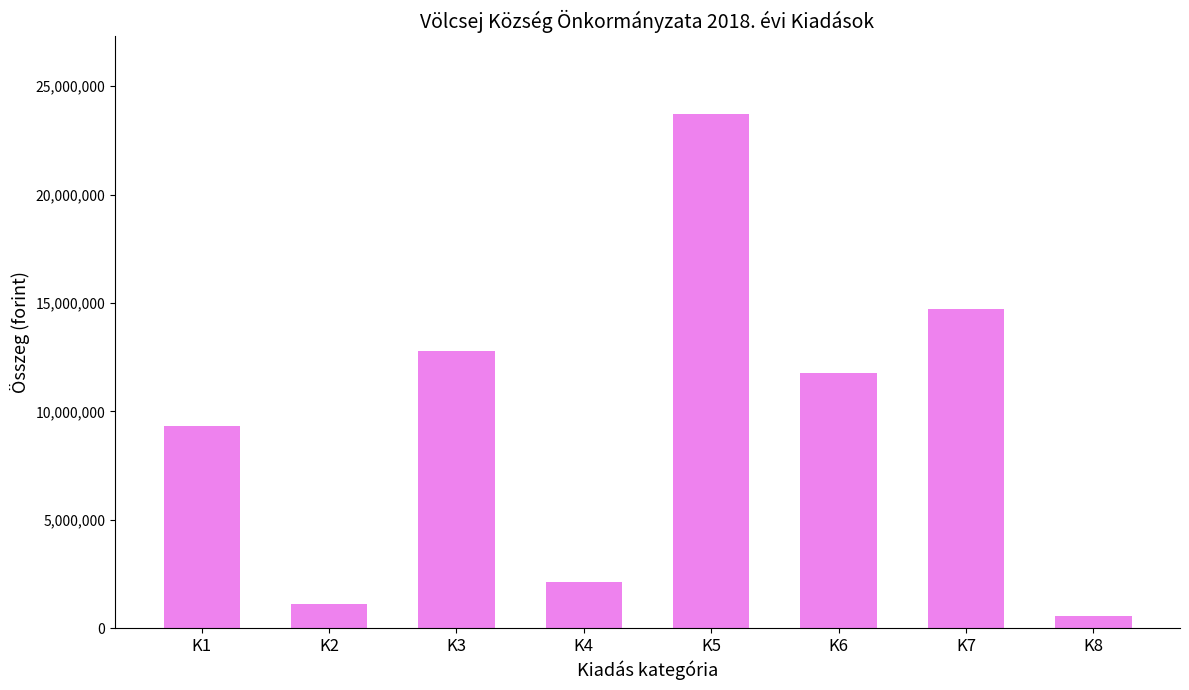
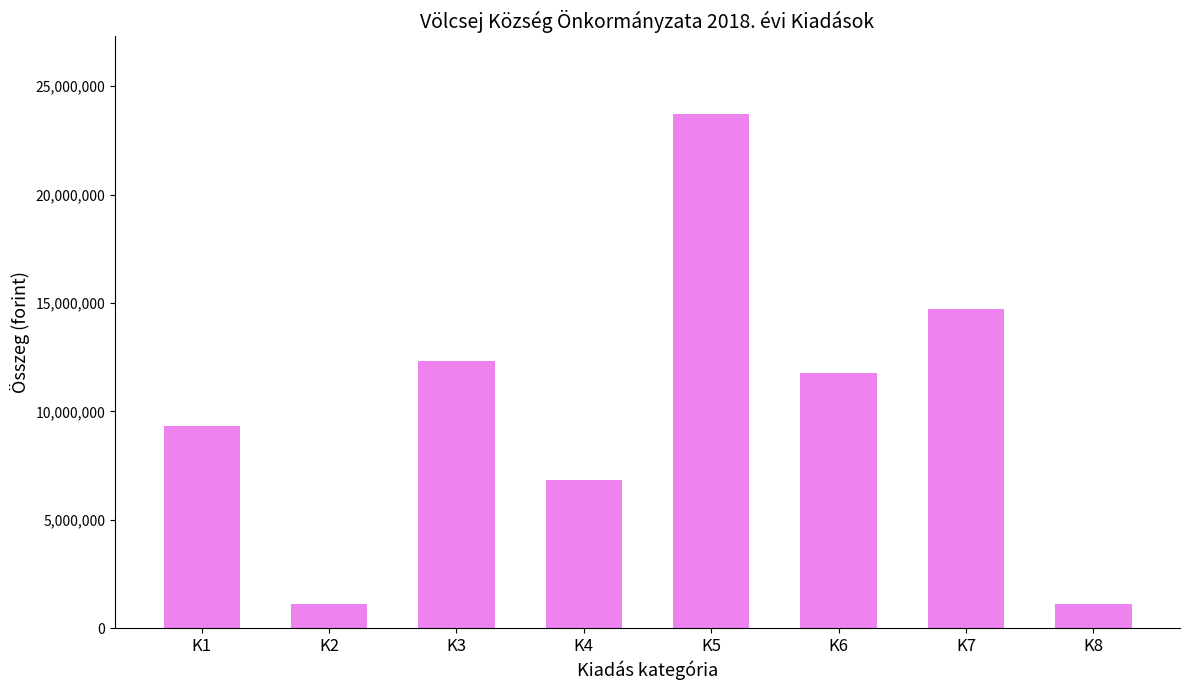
  {
    "K1": "9,300,000",
    "K2": "1,100,000",
-   "K3": "12,800,000",
-   "K4": "2,100,000",
+   "K3": "12,300,000",
+   "K4": "6,800,000",
    "K5": "23,700,000",
    "K6": "11,800,000",
    "K7": "14,700,000",
-   "K8": "600,000"
+   "K8": "1,100,000"
  }
